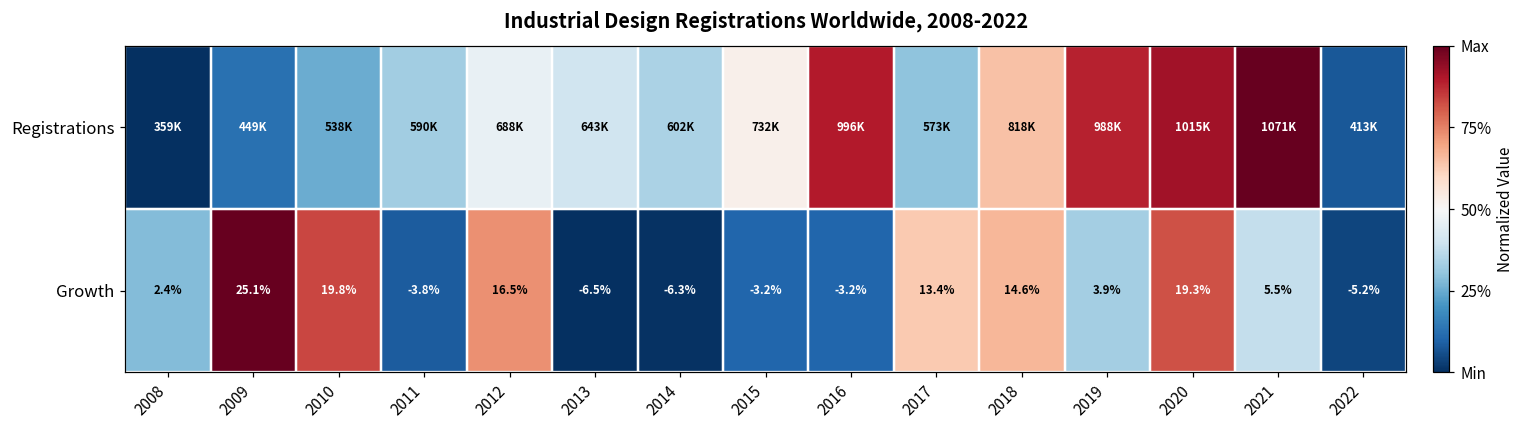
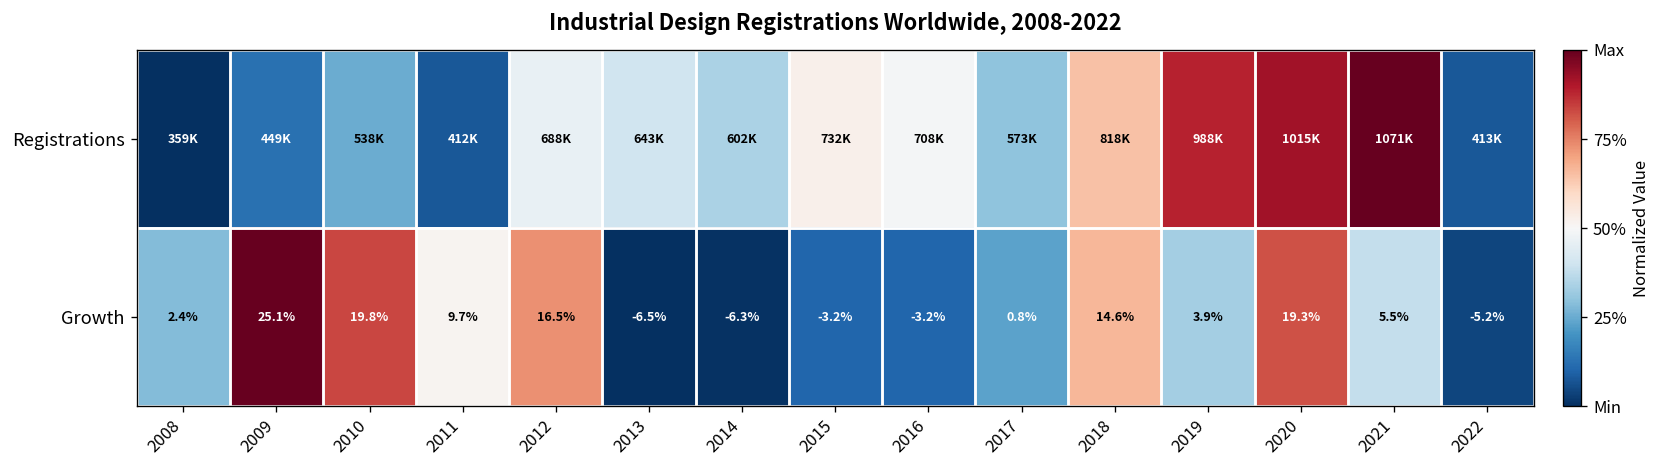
  {
    "Registrations": {
      "2008": "359K",
      "2009": "449K",
      "2010": "538K",
-     "2011": "590K",
+     "2011": "412K",
      "2012": "688K",
      "2013": "643K",
      "2014": "602K",
      "2015": "732K",
-     "2016": "996K",
+     "2016": "708K",
      "2017": "573K",
      "2018": "818K",
      "2019": "988K",
      "2020": "1015K",
      "2021": "1071K",
      "2022": "413K"
    },
    "Growth": {
      "2008": "2.4%",
      "2009": "25.1%",
      "2010": "19.8%",
-     "2011": "-3.8%",
+     "2011": "9.7%",
      "2012": "16.5%",
      "2013": "-6.5%",
      "2014": "-6.3%",
      "2015": "-3.2%",
      "2016": "-3.2%",
-     "2017": "13.4%",
+     "2017": "0.8%",
      "2018": "14.6%",
      "2019": "3.9%",
      "2020": "19.3%",
      "2021": "5.5%",
      "2022": "-5.2%"
    }
  }
